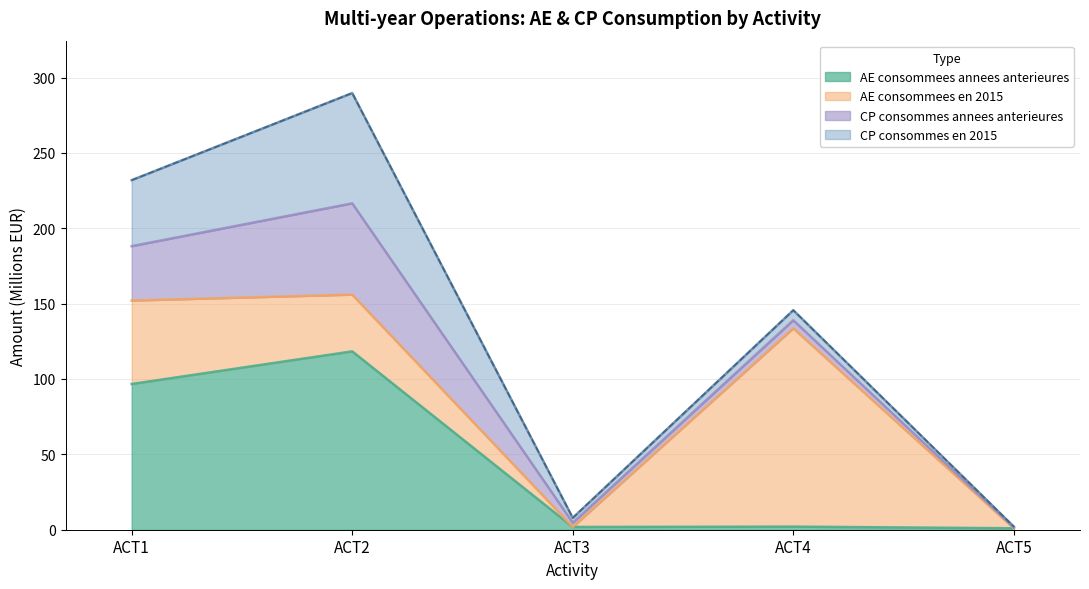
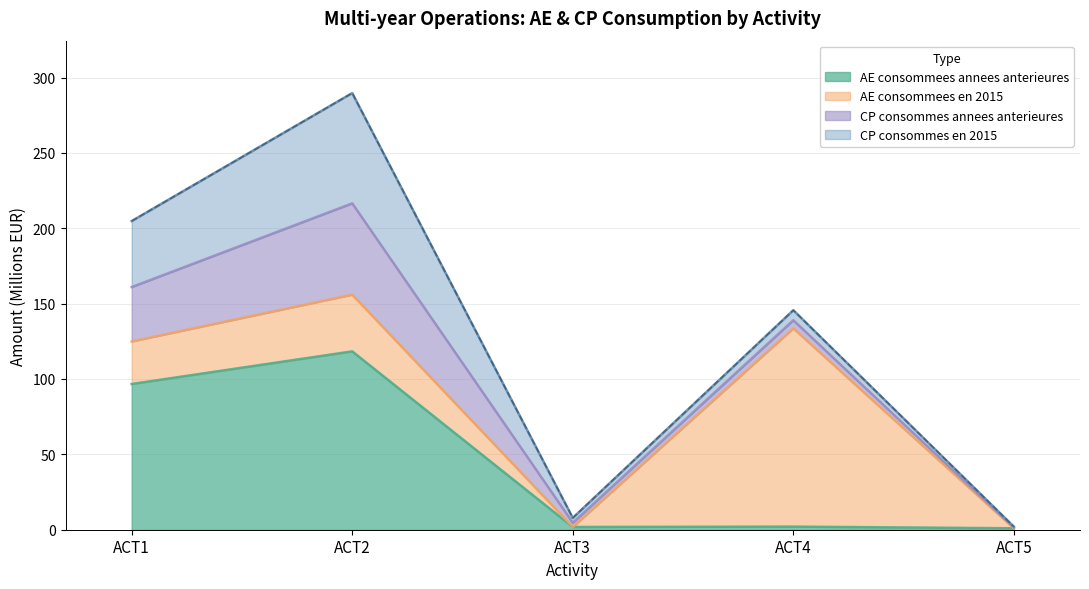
  {
    "AE consommees en 2015": {
-     "ACT1": 55,
+     "ACT1": 28,
      "ACT2": 38,
      "ACT4": 132
    }
  }
